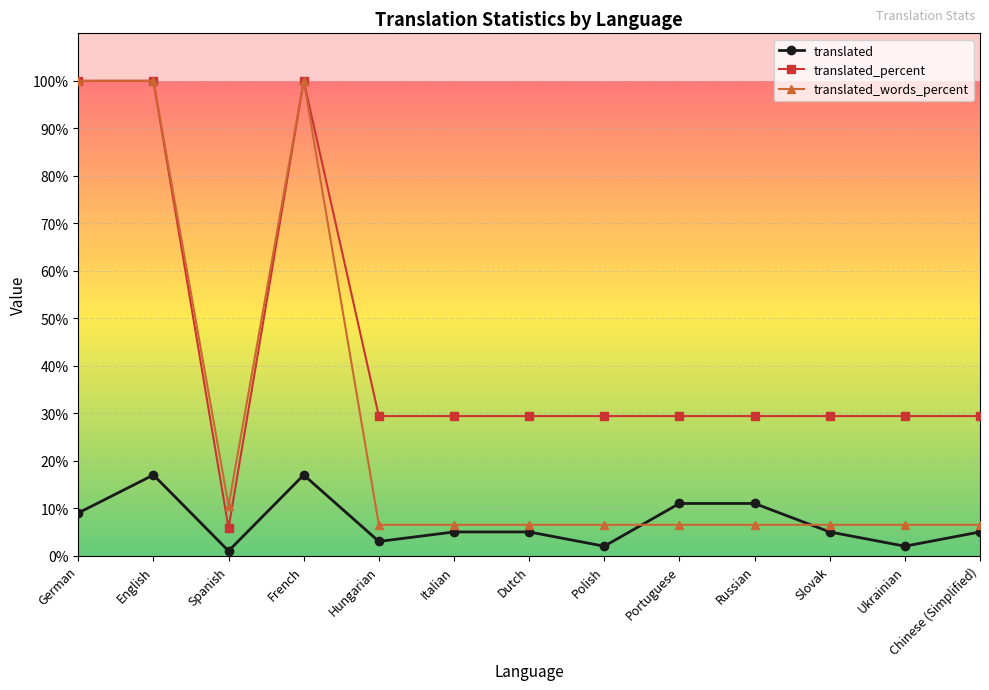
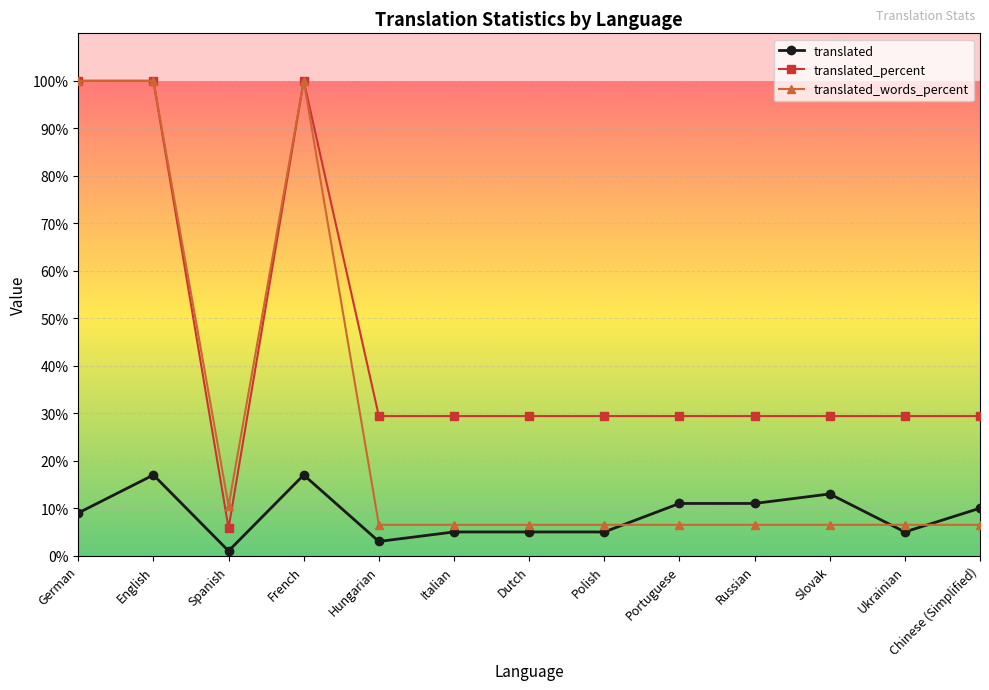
  {
    "translated": {
      "German": "9%",
      "English": "17%",
      "Spanish": "1%",
      "French": "17%",
      "Hungarian": "3%",
      "Italian": "5%",
      "Dutch": "5%",
-     "Polish": "2%",
+     "Polish": "5%",
      "Portuguese": "11%",
      "Russian": "11%",
-     "Slovak": "5%",
-     "Ukrainian": "2%",
-     "Chinese (Simplified)": "5%"
+     "Slovak": "13%",
+     "Ukrainian": "5%",
+     "Chinese (Simplified)": "10%"
    }
  }
